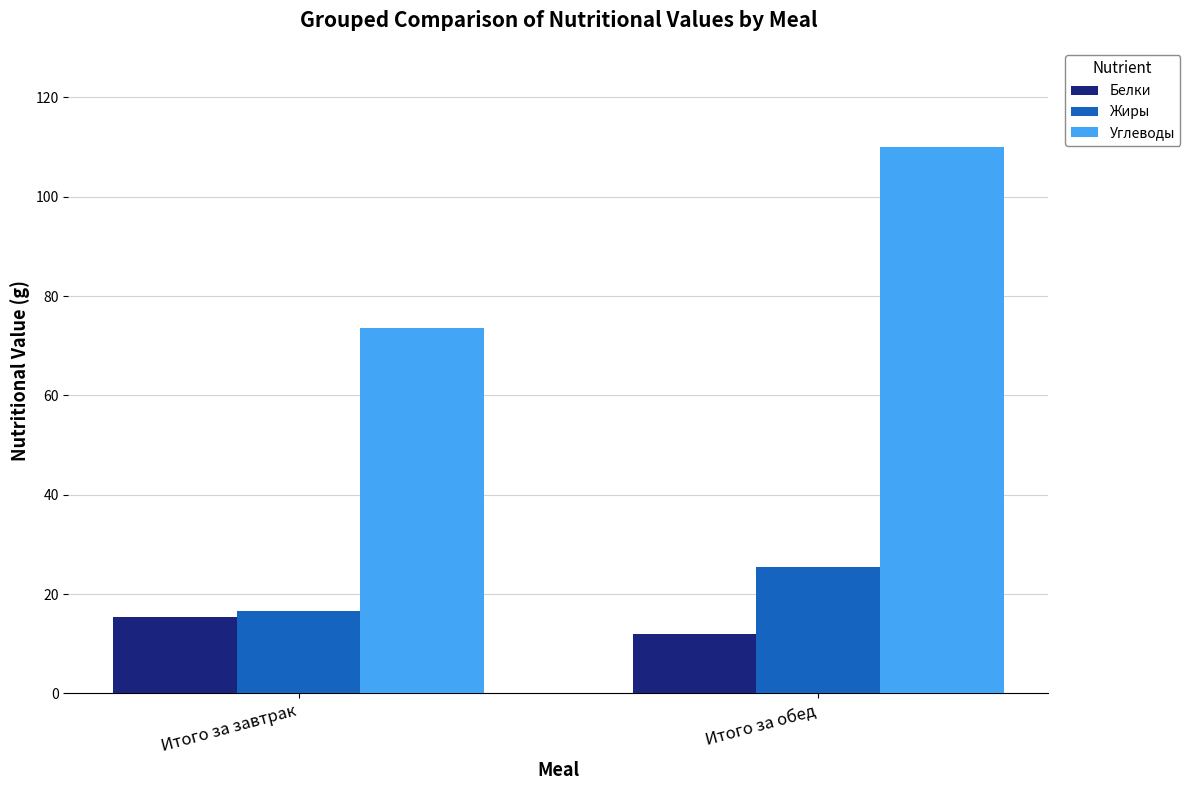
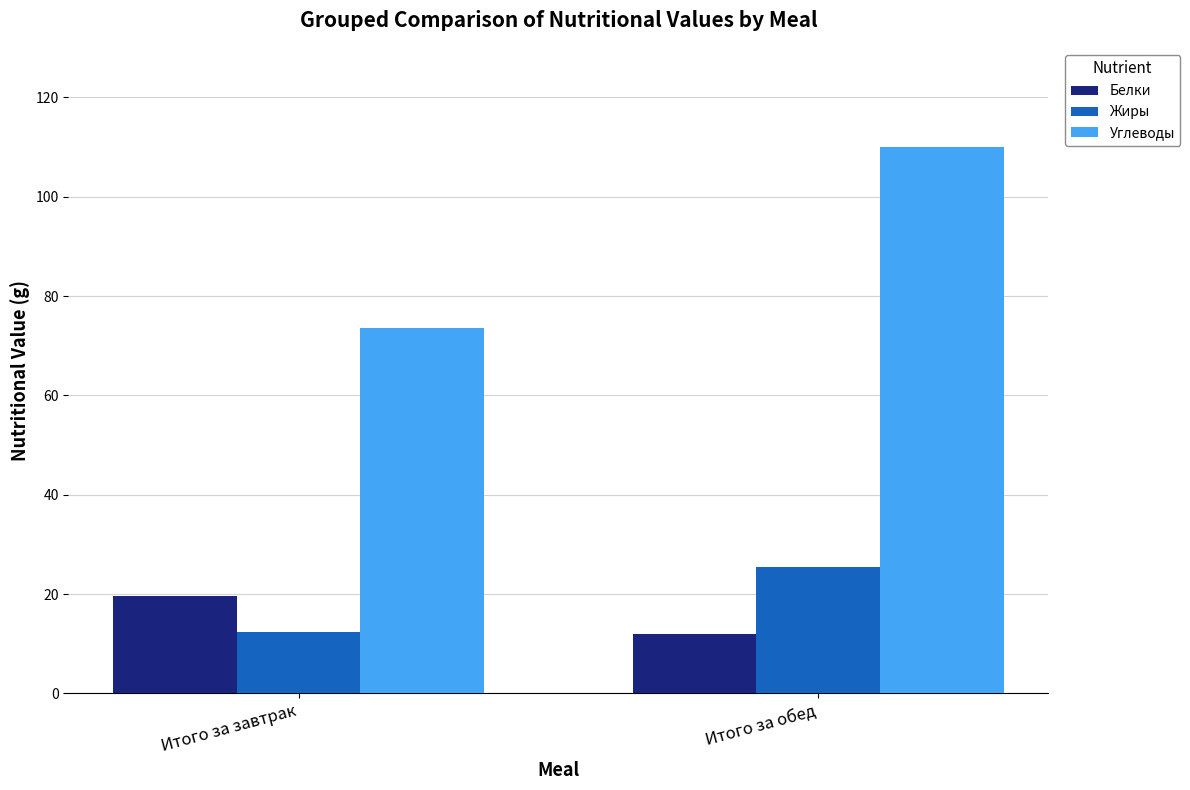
  {
    "Белки": {
-     "Итого за завтрак": 15,
+     "Итого за завтрак": 20,
      "Итого за обед": 12
    },
    "Жиры": {
-     "Итого за завтрак": 17,
+     "Итого за завтрак": 12,
      "Итого за обед": 25
    },
    "Углеводы": {
      "Итого за завтрак": 74,
      "Итого за обед": 110
    }
  }
